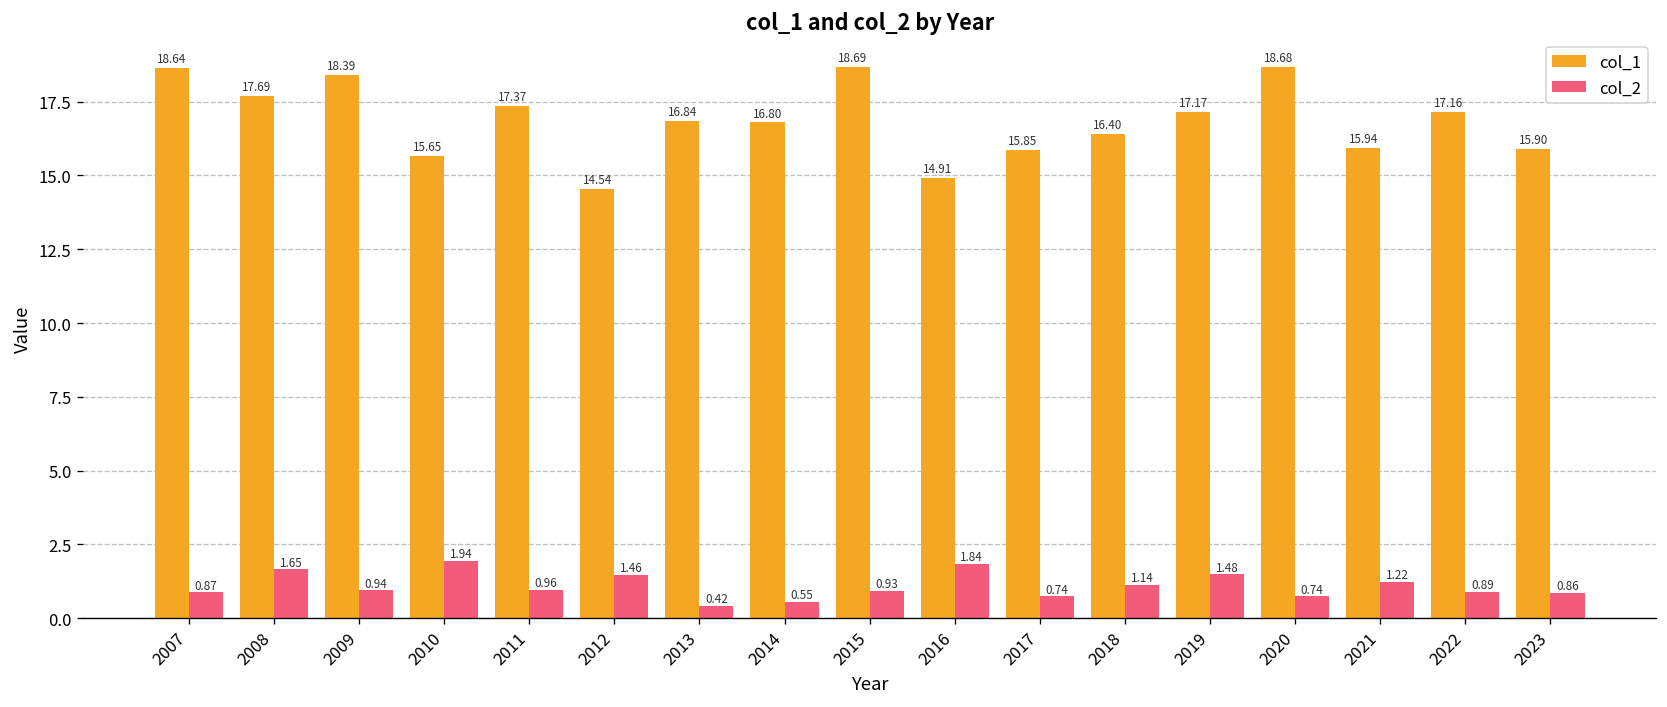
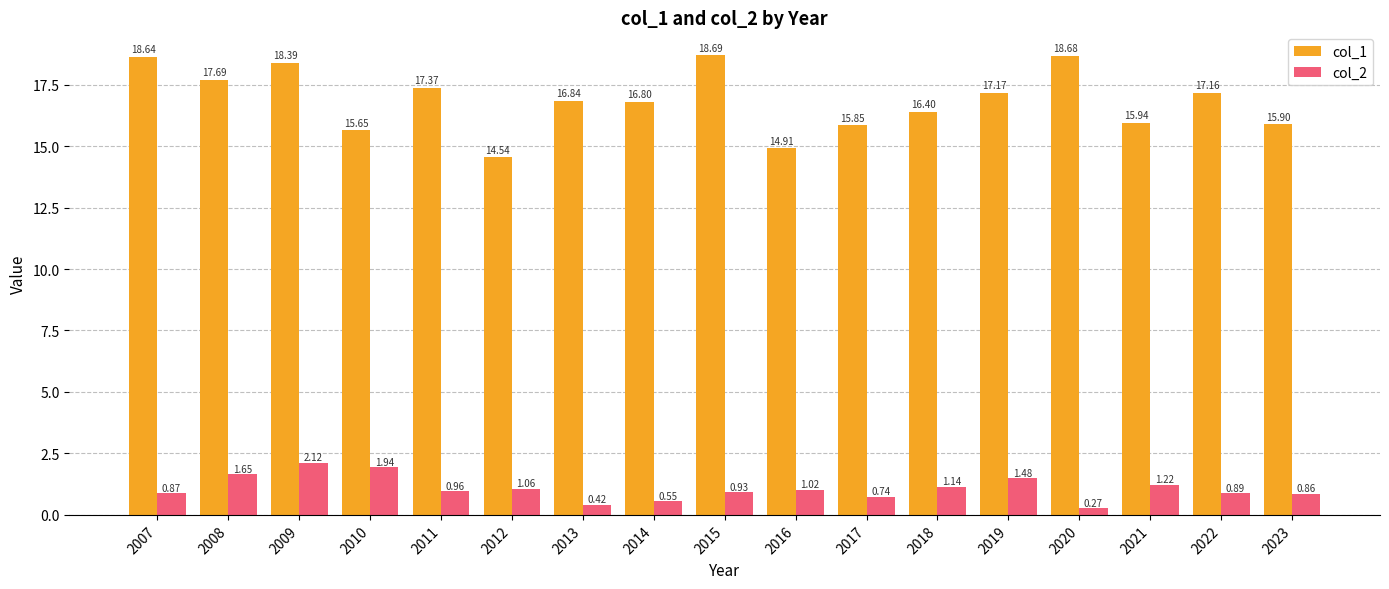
  {
    "col_1": {
      "2007": 18.64,
      "2008": 17.69,
      "2009": 18.39,
      "2010": 15.65,
      "2011": 17.37,
      "2012": 14.54,
      "2013": 16.84,
      "2014": 16.80,
      "2015": 18.69,
      "2016": 14.91,
      "2017": 15.85,
      "2018": 16.40,
      "2019": 17.17,
      "2020": 18.68,
      "2021": 15.94,
      "2022": 17.16,
      "2023": 15.90
    },
    "col_2": {
      "2007": 0.87,
      "2008": 1.65,
-     "2009": 0.94,
+     "2009": 2.12,
      "2010": 1.94,
      "2011": 0.96,
-     "2012": 1.46,
+     "2012": 1.06,
      "2013": 0.42,
      "2014": 0.55,
      "2015": 0.93,
-     "2016": 1.84,
+     "2016": 1.02,
      "2017": 0.74,
      "2018": 1.14,
      "2019": 1.48,
-     "2020": 0.74,
+     "2020": 0.27,
      "2021": 1.22,
      "2022": 0.89,
      "2023": 0.86
    }
  }
